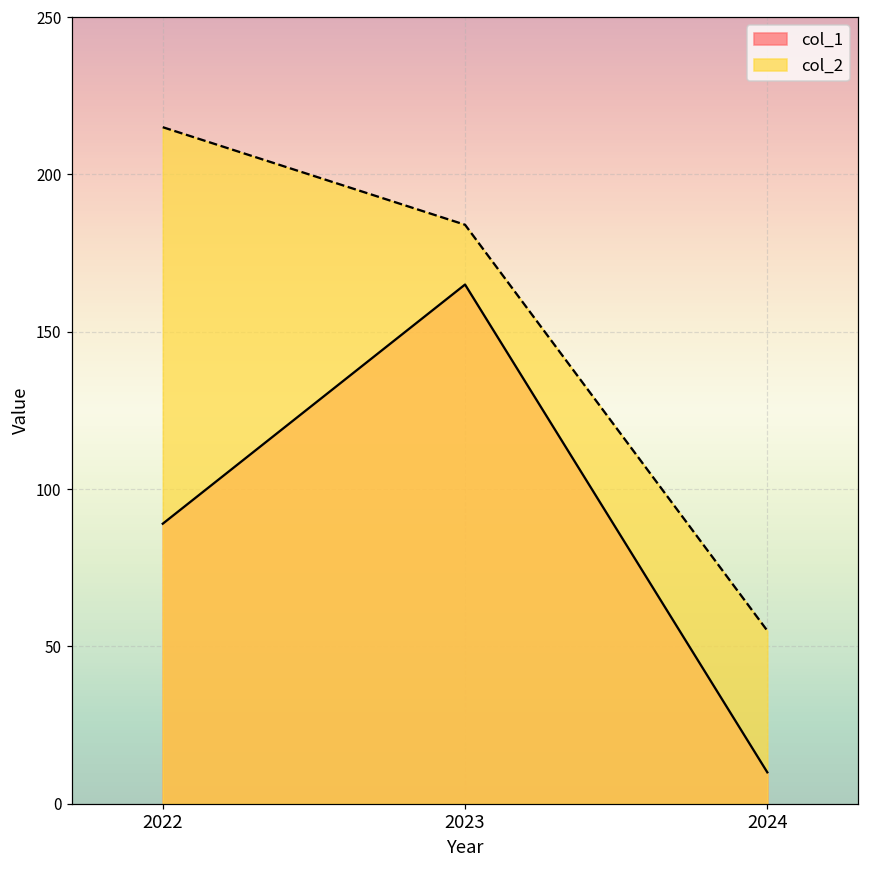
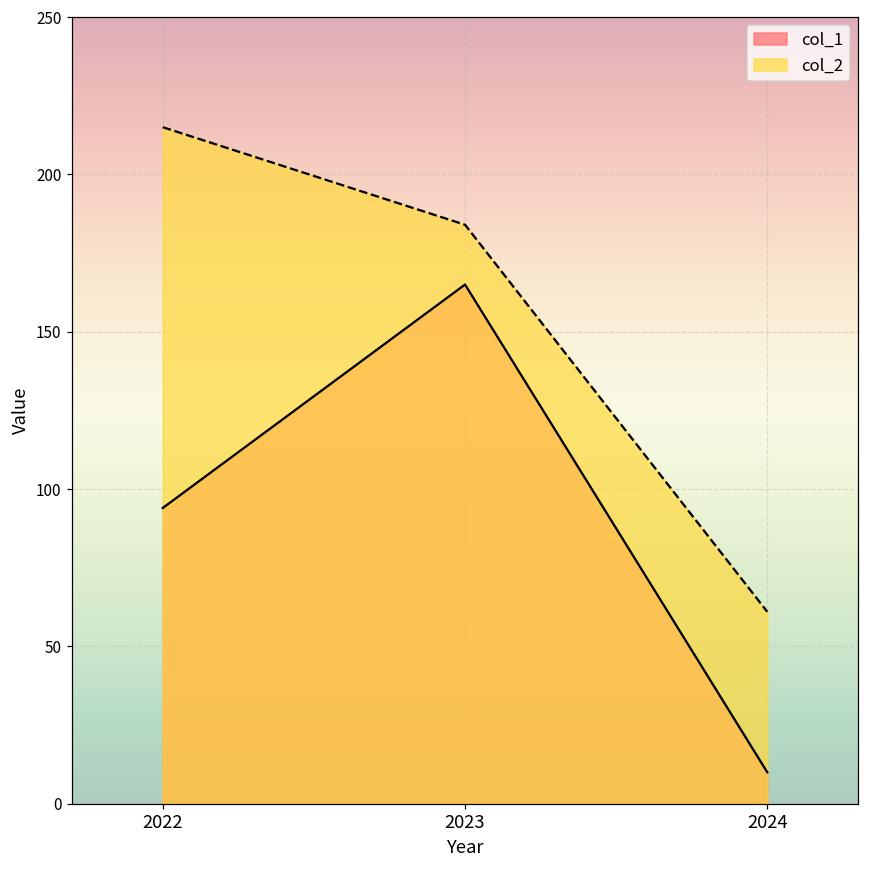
  {
    "col_1": {
-     "2022": 89,
+     "2022": 94,
      "2023": 165,
      "2024": 10
    },
    "col_2": {
      "2022": 215,
      "2023": 184,
-     "2024": 55
+     "2024": 61
    }
  }
